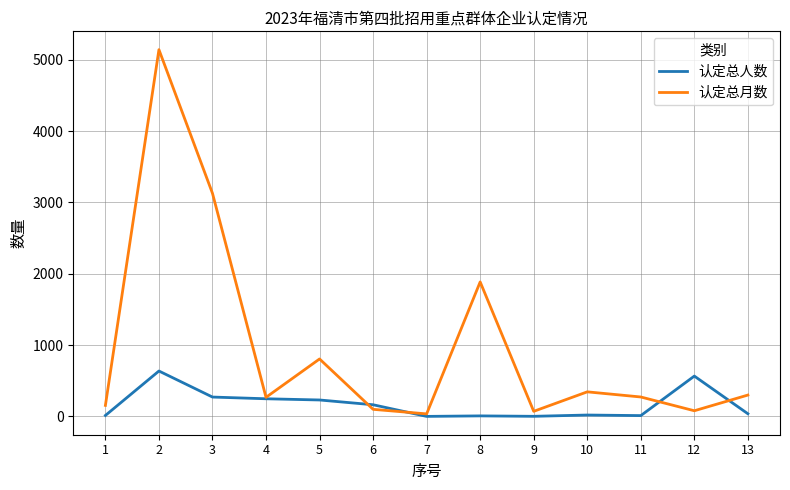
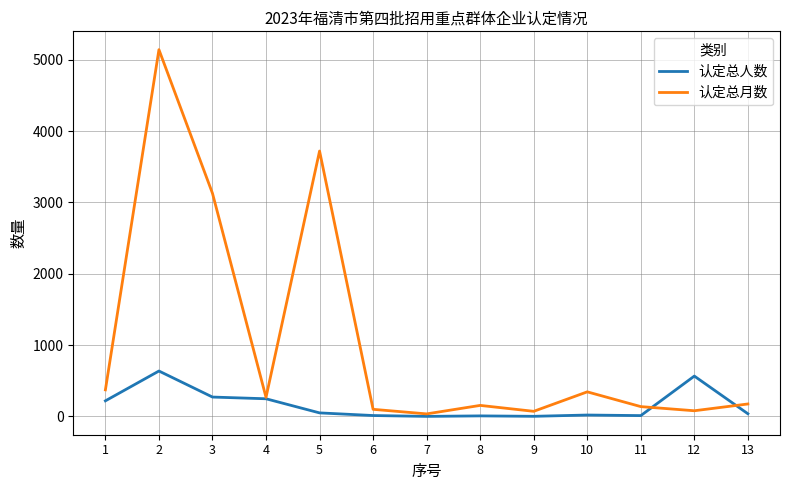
  {
    "认定总人数": {
-     "1": 0,
+     "1": 200,
      "2": 600,
      "3": 300,
-     "5": 200,
-     "6": 200,
+     "5": 100,
+     "6": 0,
      "8": 0,
      "9": 0,
      "10": 0,
      "11": 0,
      "12": 600,
      "13": 0
    },
    "认定总月数": {
-     "1": 200,
+     "1": 400,
      "2": 5100,
      "3": 3100,
-     "5": 800,
+     "5": 3700,
      "6": 100,
-     "8": 1900,
+     "8": 200,
      "9": 100,
      "10": 300,
-     "11": 300,
+     "11": 100,
      "12": 100,
-     "13": 300
+     "13": 200
    }
  }
